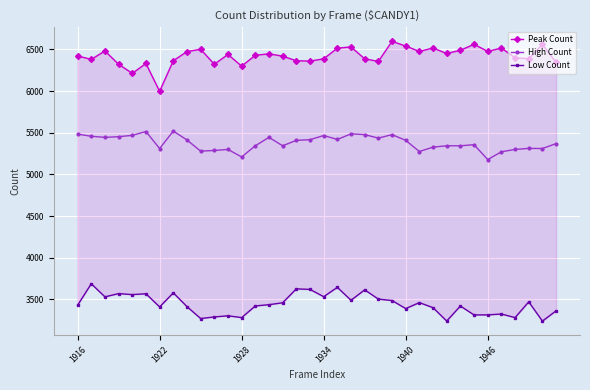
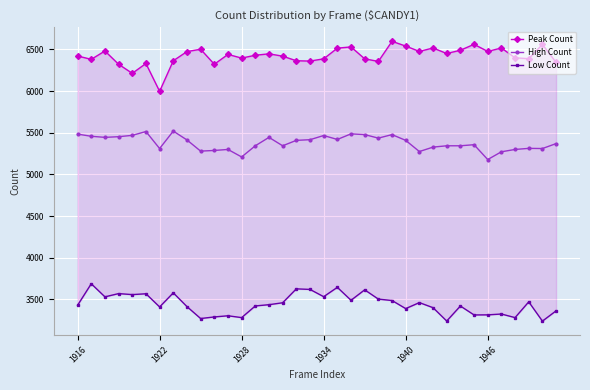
  {
    "Peak Count": {
      "1916": 6400,
      "1922": 6000,
-     "1928": 6300,
+     "1928": 6400,
      "1934": 6400,
      "1940": 6500,
      "1946": 6500
    },
    "High Count": {
      "1916": 5500,
      "1922": 5300,
      "1928": 5200,
      "1934": 5500,
      "1940": 5400,
      "1946": 5200
    },
    "Low Count": {
      "1916": 3400,
      "1922": 3400,
      "1928": 3300,
      "1934": 3500,
      "1940": 3400,
      "1946": 3300
    }
  }
